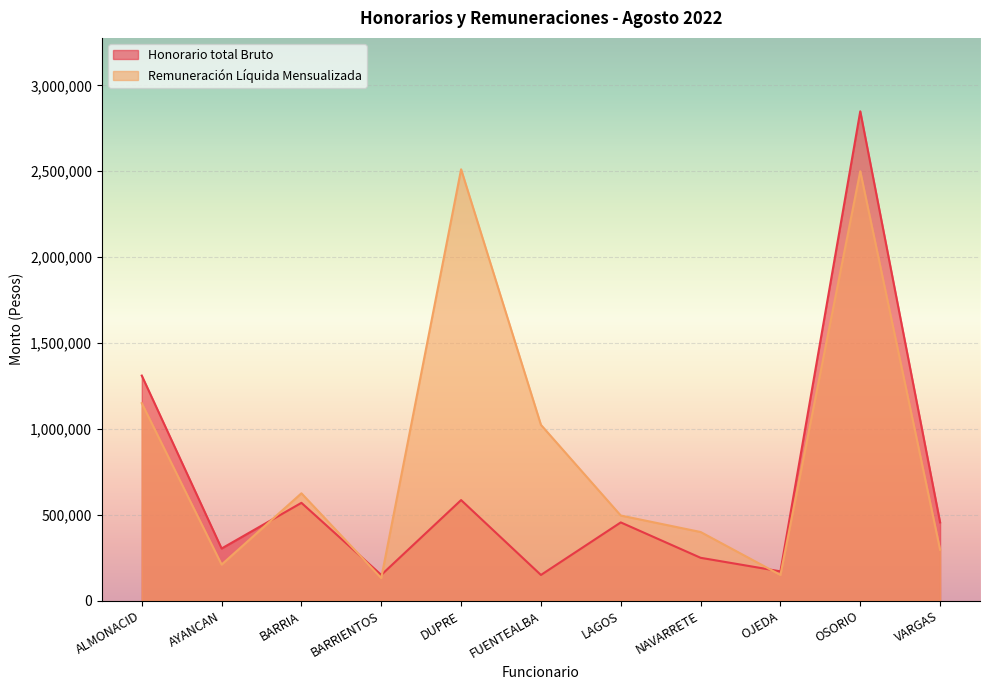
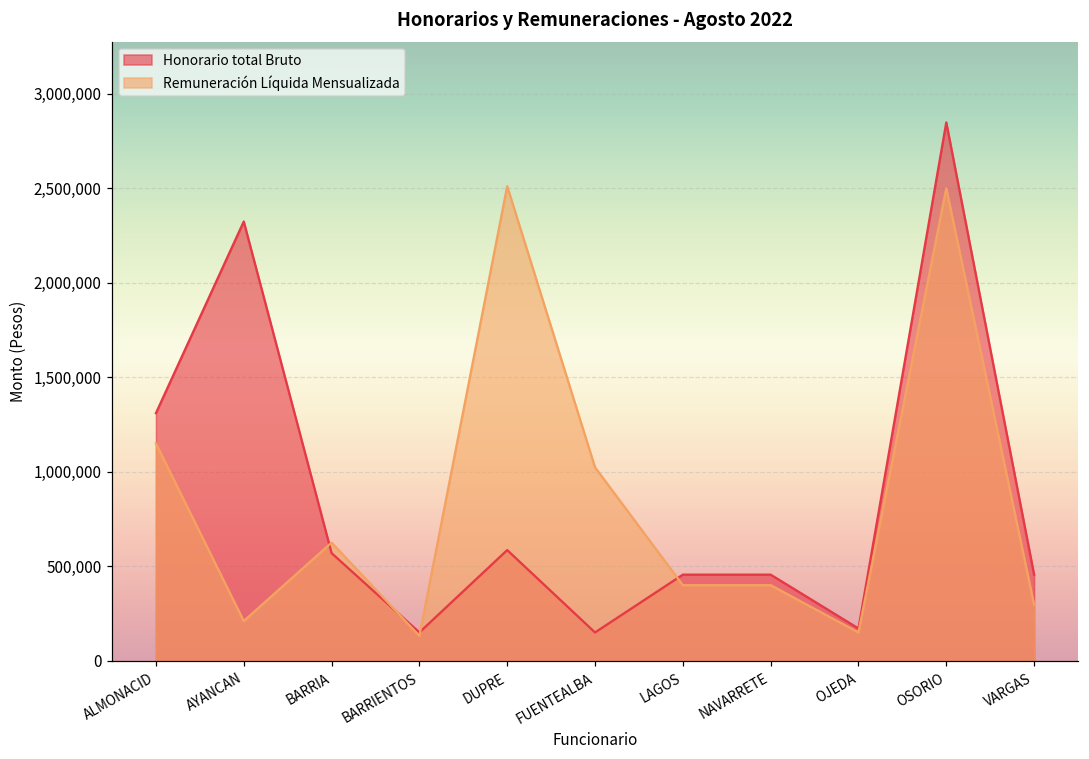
  {
    "Honorario total Bruto": {
      "ALMONACID": "1,310,000",
-     "AYANCAN": "300,000",
+     "AYANCAN": "2,320,000",
      "BARRIA": "570,000",
      "BARRIENTOS": "150,000",
      "DUPRE": "590,000",
      "FUENTEALBA": "150,000",
      "LAGOS": "460,000",
-     "NAVARRETE": "250,000",
+     "NAVARRETE": "460,000",
      "OJEDA": "170,000",
      "OSORIO": "2,850,000",
      "VARGAS": "460,000"
    },
    "Remuneración Líquida Mensualizada": {
      "ALMONACID": "1,150,000",
      "AYANCAN": "210,000",
      "BARRIA": "630,000",
      "BARRIENTOS": "130,000",
      "DUPRE": "2,510,000",
      "FUENTEALBA": "1,020,000",
-     "LAGOS": "500,000",
+     "LAGOS": "400,000",
      "NAVARRETE": "400,000",
      "OJEDA": "150,000",
      "OSORIO": "2,500,000",
      "VARGAS": "300,000"
    }
  }
